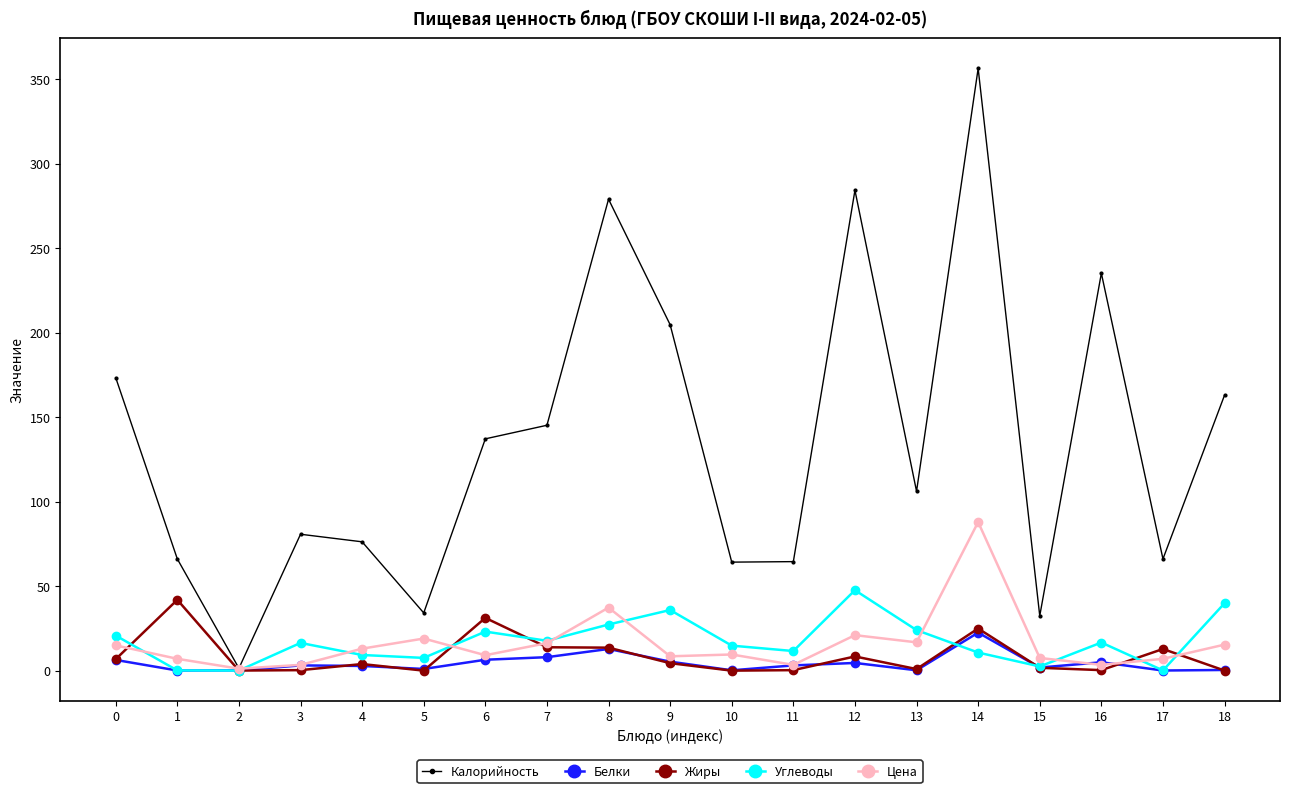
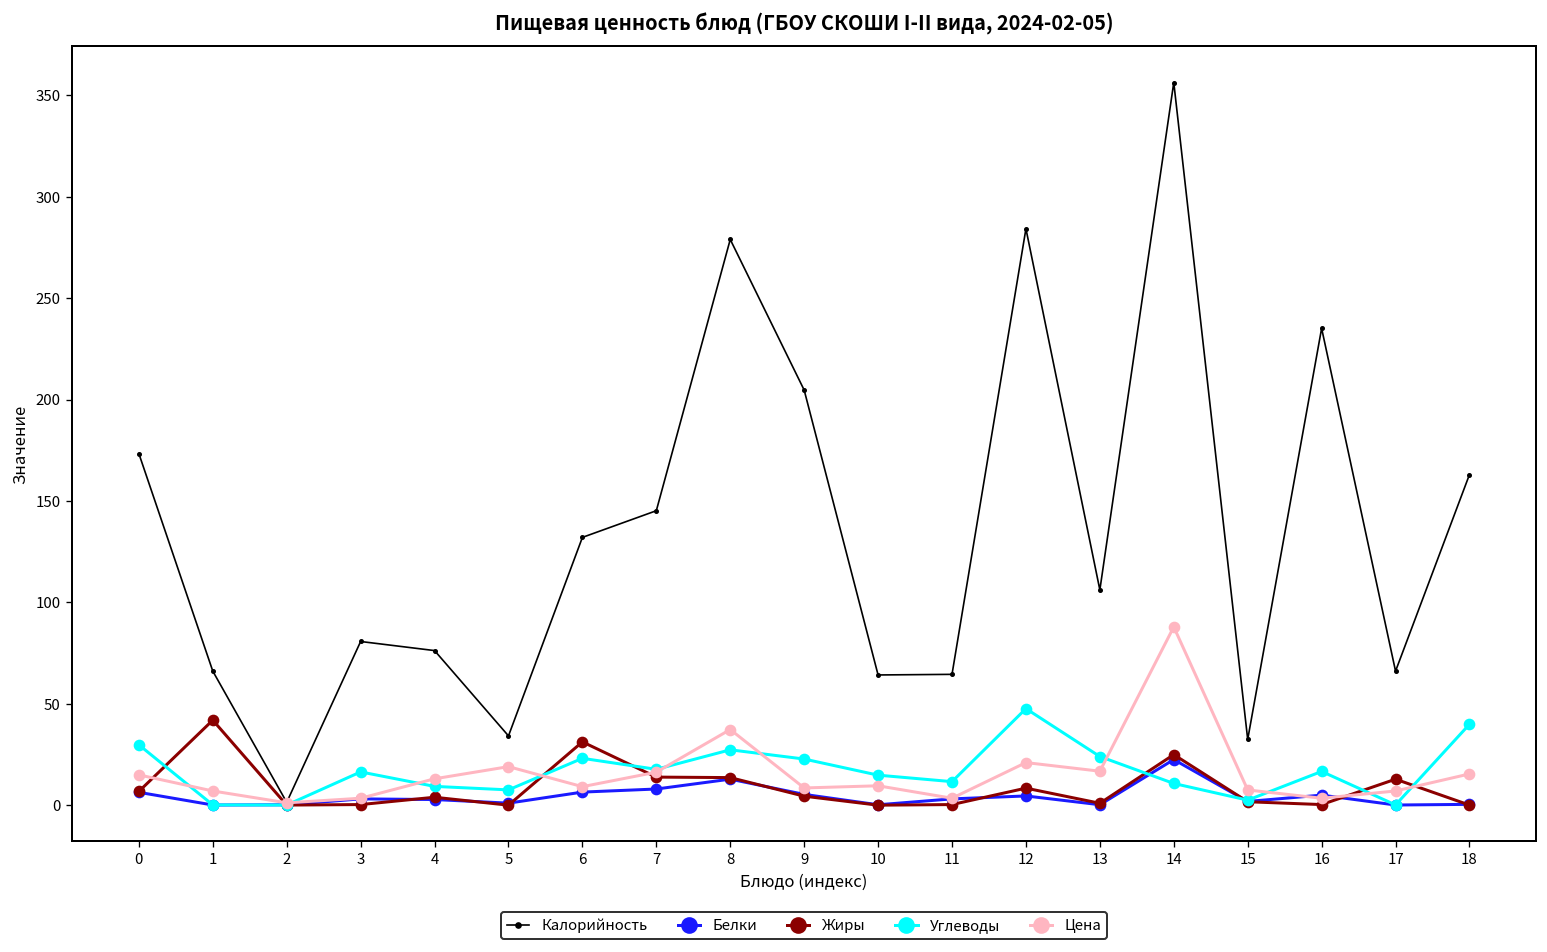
  {
    "Калорийность": {
      "0": 173,
      "1": 66,
      "3": 81,
      "4": 76,
      "5": 34,
-     "6": 137,
+     "6": 132,
      "7": 145,
      "8": 279,
      "9": 205,
      "10": 64,
      "11": 65,
      "12": 284,
      "13": 106,
      "14": 356,
      "15": 32,
      "16": 235,
      "17": 66,
      "18": 163
    },
    "Белки": {
      "6": 6,
      "7": 8,
      "12": 5,
      "14": 22,
      "16": 5
    },
    "Жиры": {
      "1": 42,
      "3": 0,
      "6": 31,
      "7": 14,
      "11": 0,
      "12": 8,
      "14": 25,
      "16": 0,
      "17": 13
    },
    "Углеводы": {
-     "0": 21,
+     "0": 30,
      "3": 16,
      "4": 9,
      "5": 8,
      "6": 23,
      "8": 27,
-     "9": 36,
+     "9": 23,
      "10": 15,
      "11": 12,
      "12": 48,
      "13": 24,
      "14": 11,
      "16": 17,
      "18": 40
    },
    "Цена": {
      "0": 15,
      "1": 7,
      "4": 13,
      "5": 19,
      "6": 9,
      "8": 37,
      "9": 8,
      "10": 10,
      "12": 21,
      "13": 17,
      "14": 88,
      "15": 8,
      "16": 3,
      "17": 7,
      "18": 15
    }
  }
